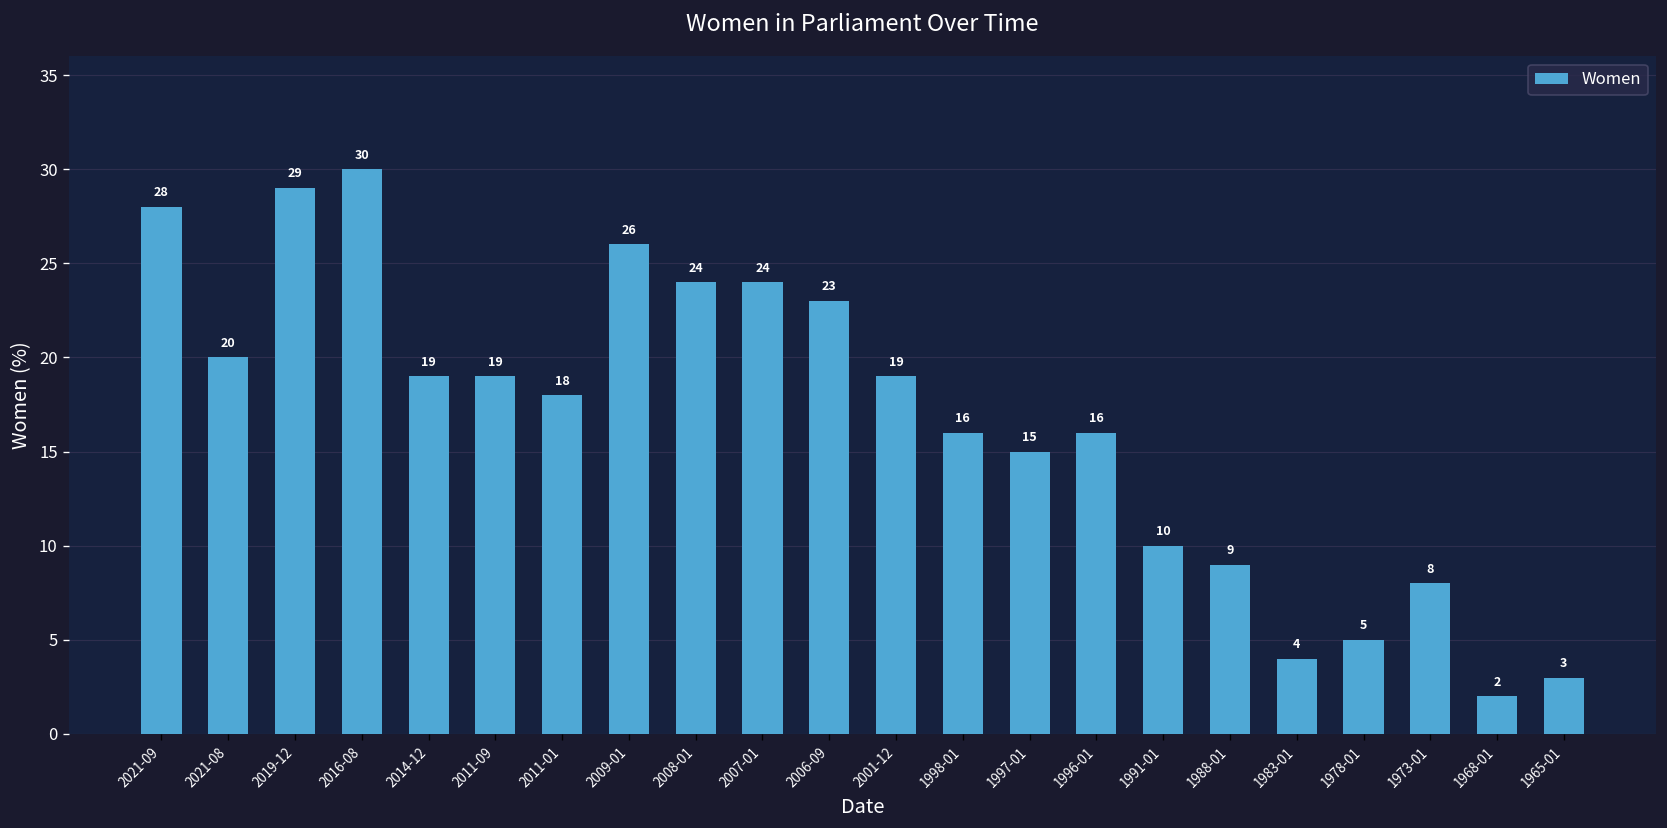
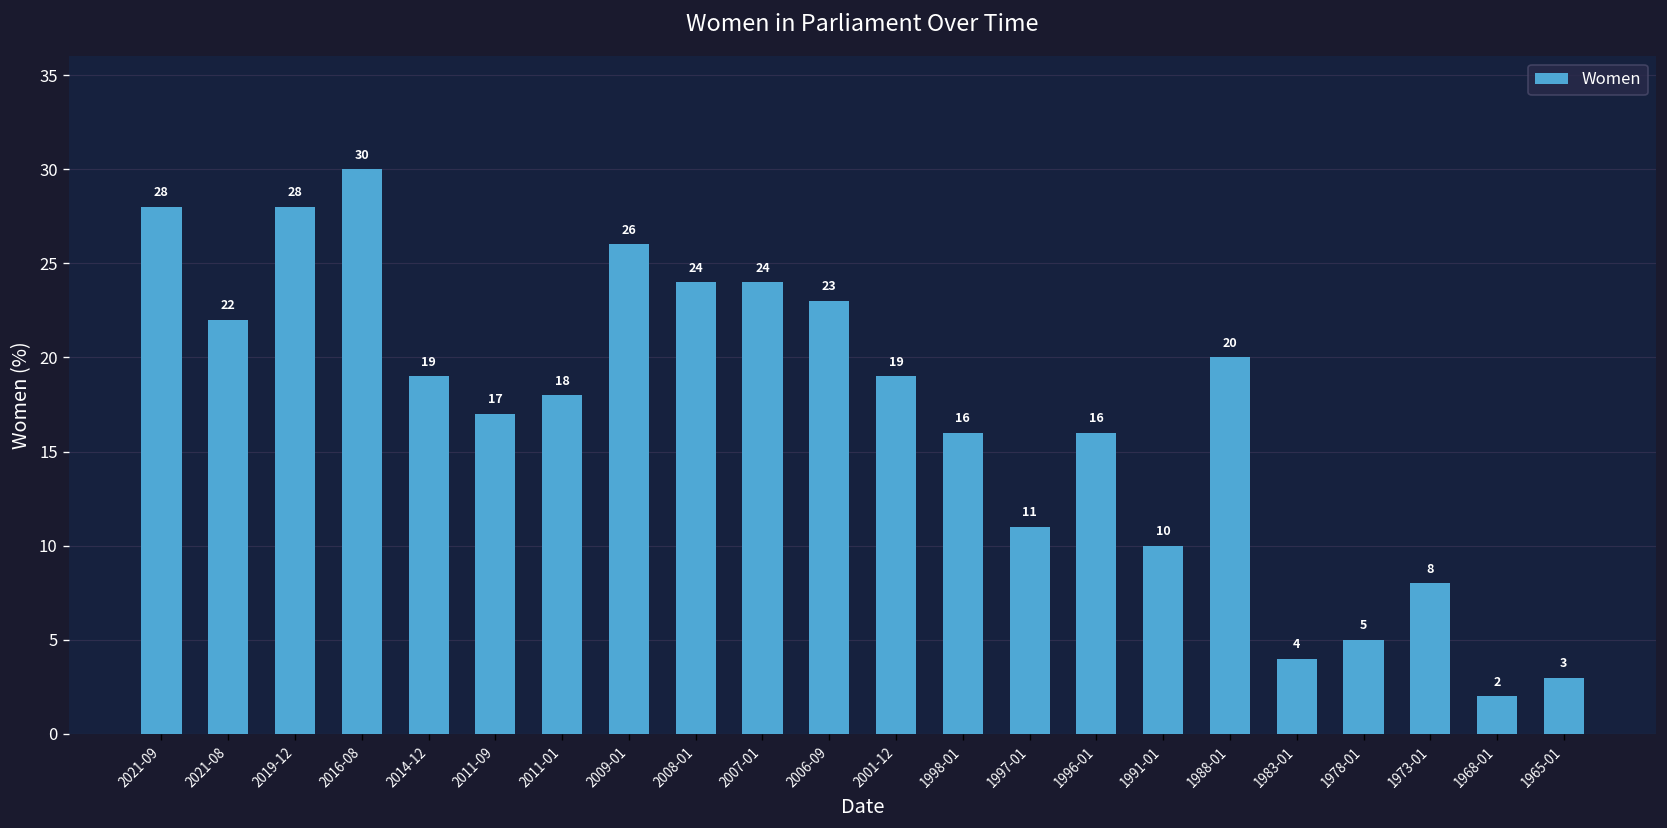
  {
    "2021-09": 28,
-   "2021-08": 20,
-   "2019-12": 29,
+   "2021-08": 22,
+   "2019-12": 28,
    "2016-08": 30,
    "2014-12": 19,
-   "2011-09": 19,
+   "2011-09": 17,
    "2011-01": 18,
    "2009-01": 26,
    "2008-01": 24,
    "2007-01": 24,
    "2006-09": 23,
    "2001-12": 19,
    "1998-01": 16,
-   "1997-01": 15,
+   "1997-01": 11,
    "1996-01": 16,
    "1991-01": 10,
-   "1988-01": 9,
+   "1988-01": 20,
    "1983-01": 4,
    "1978-01": 5,
    "1973-01": 8,
    "1968-01": 2,
    "1965-01": 3
  }
